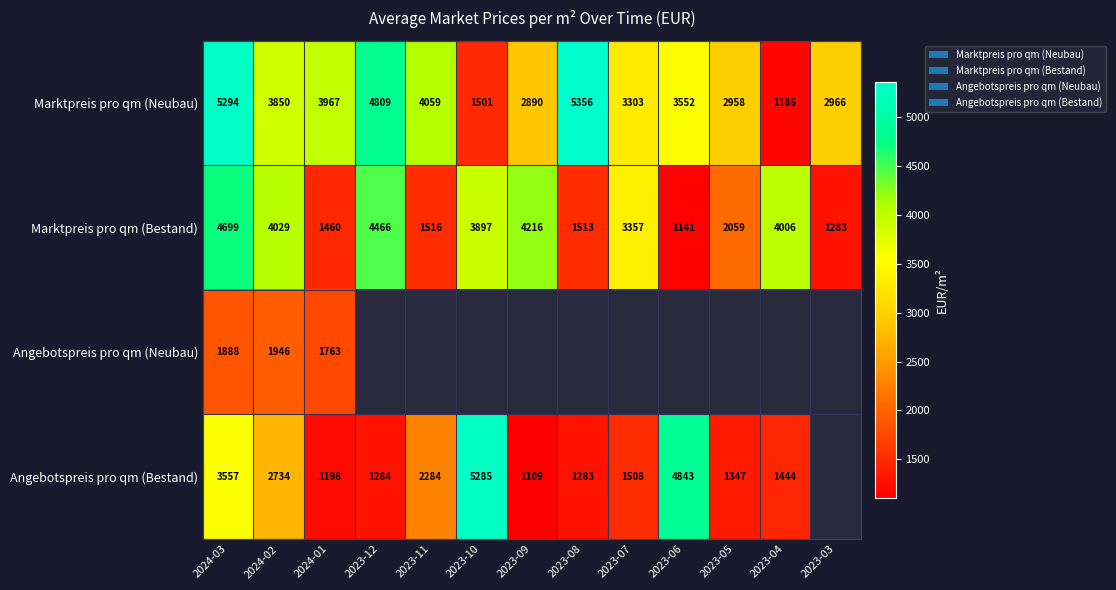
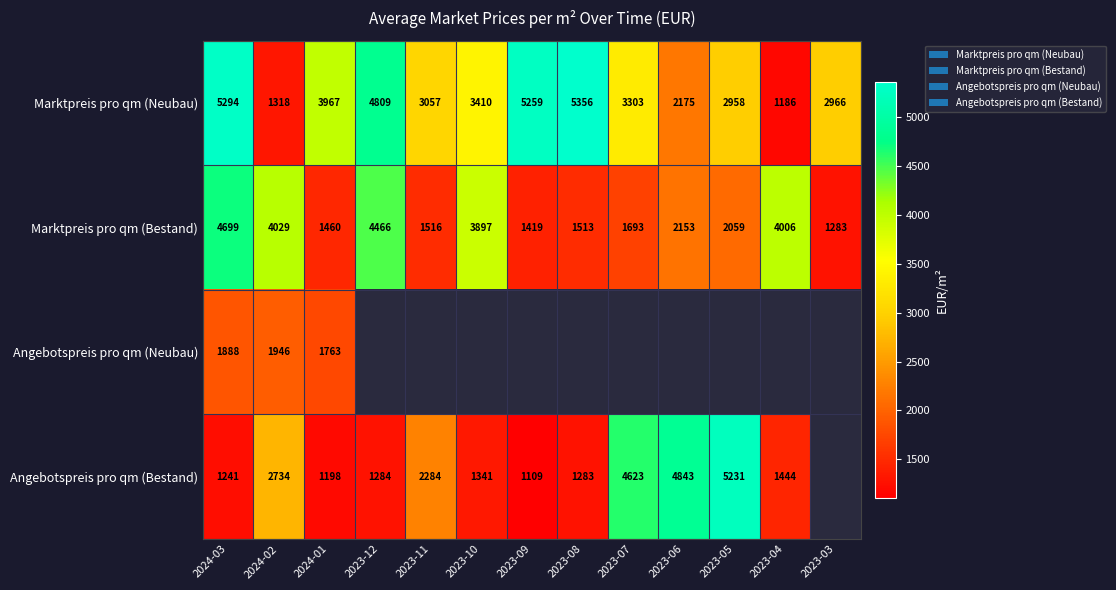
  {
    "Marktpreis pro qm (Neubau)": {
      "2024-03": 5294,
-     "2024-02": 3850,
+     "2024-02": 1318,
      "2024-01": 3967,
      "2023-12": 4809,
-     "2023-11": 4059,
-     "2023-10": 1501,
-     "2023-09": 2890,
+     "2023-11": 3057,
+     "2023-10": 3410,
+     "2023-09": 5259,
      "2023-08": 5356,
      "2023-07": 3303,
-     "2023-06": 3552,
+     "2023-06": 2175,
      "2023-05": 2958,
      "2023-04": 1186,
      "2023-03": 2966
    },
    "Marktpreis pro qm (Bestand)": {
      "2024-03": 4699,
      "2024-02": 4029,
      "2024-01": 1460,
      "2023-12": 4466,
      "2023-11": 1516,
      "2023-10": 3897,
-     "2023-09": 4216,
+     "2023-09": 1419,
      "2023-08": 1513,
-     "2023-07": 3357,
-     "2023-06": 1141,
+     "2023-07": 1693,
+     "2023-06": 2153,
      "2023-05": 2059,
      "2023-04": 4006,
      "2023-03": 1283
    },
    "Angebotspreis pro qm (Neubau)": {
      "2024-03": 1888,
      "2024-02": 1946,
      "2024-01": 1763
    },
    "Angebotspreis pro qm (Bestand)": {
-     "2024-03": 3557,
+     "2024-03": 1241,
      "2024-02": 2734,
      "2024-01": 1198,
      "2023-12": 1284,
      "2023-11": 2284,
-     "2023-10": 5285,
+     "2023-10": 1341,
      "2023-09": 1109,
      "2023-08": 1283,
-     "2023-07": 1508,
+     "2023-07": 4623,
      "2023-06": 4843,
-     "2023-05": 1347,
+     "2023-05": 5231,
      "2023-04": 1444
    }
  }
